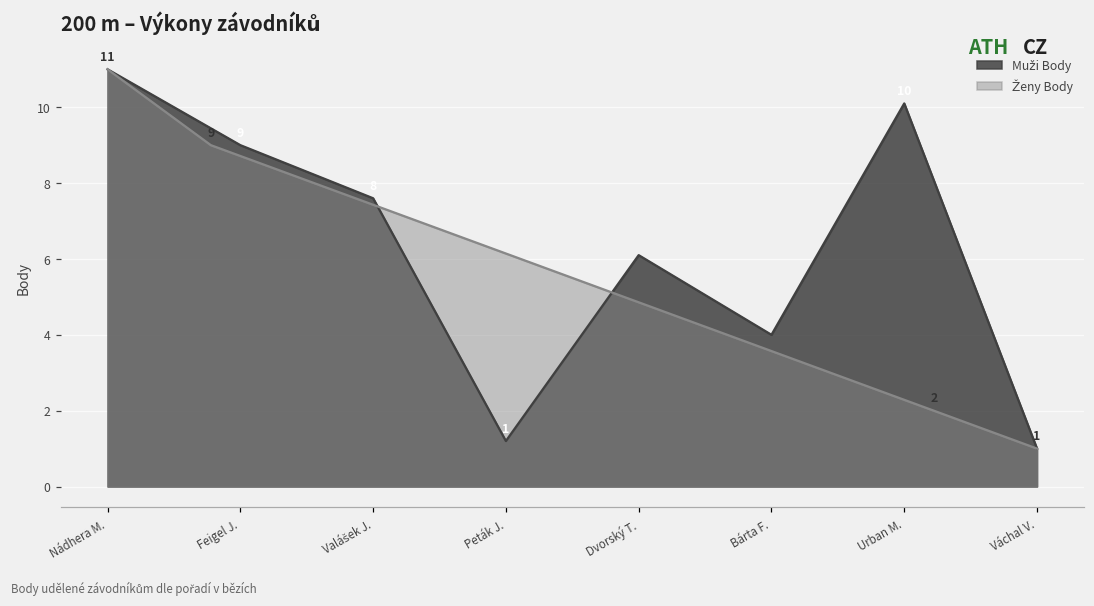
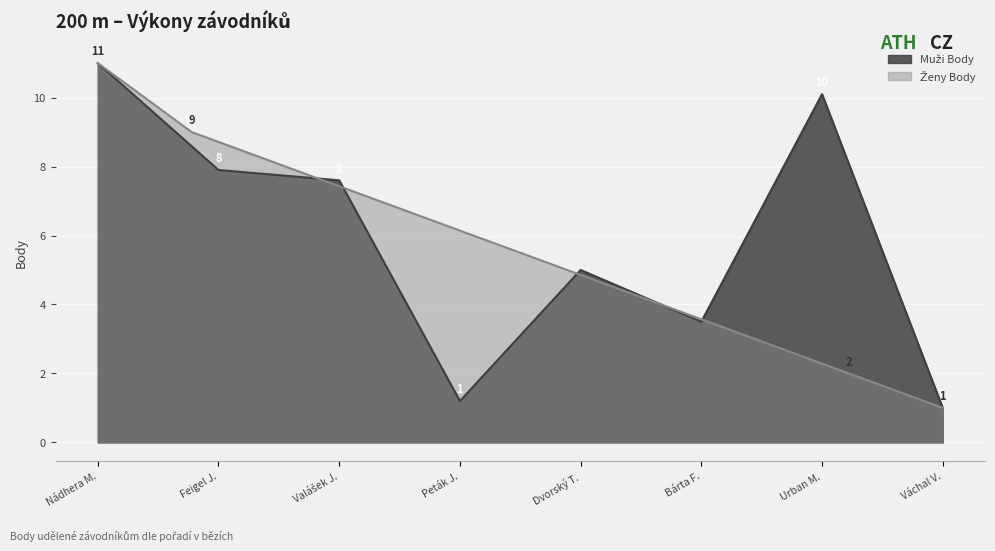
  {
    "Muži Body": {
-     "Feigel J.": 9.0,
+     "Feigel J.": 7.9,
      "Valášek J.": 7.6,
-     "Dvorský T.": 6.1,
-     "Bárta F.": 4.0,
+     "Dvorský T.": 5.0,
+     "Bárta F.": 3.5,
      "Urban M.": 10.1
    }
  }
